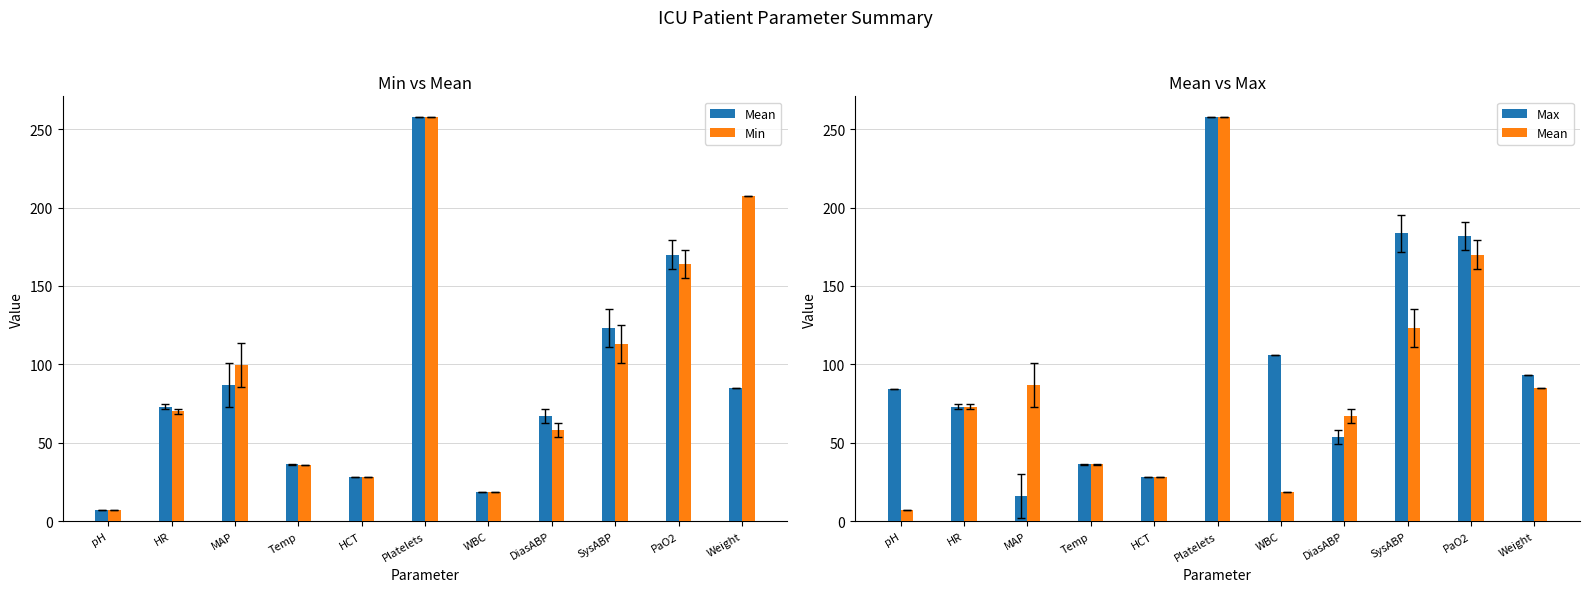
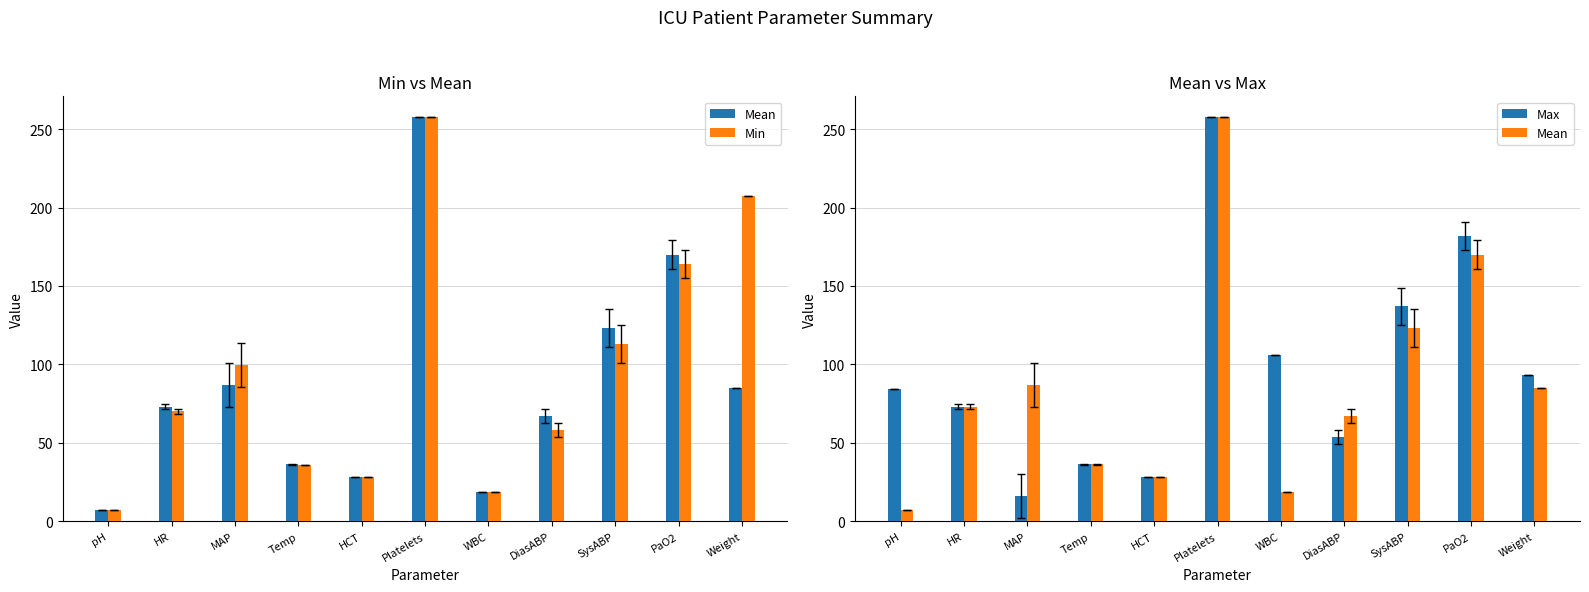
  {
    "Min vs Mean": {
      "Min": {
        "pH": 7,
        "HR": 70,
        "MAP": 100,
        "Temp": 36,
        "HCT": 28,
        "Platelets": 258,
        "WBC": 18,
        "DiasABP": 58,
        "SysABP": 113,
        "PaO2": 164,
        "Weight": 208
      }
    },
    "Mean vs Max": {
      "Max": {
        "pH": 84,
        "HR": 73,
        "MAP": 16,
        "Temp": 36,
        "HCT": 28,
        "Platelets": 258,
        "WBC": 106,
        "DiasABP": 54,
-       "SysABP": 184,
+       "SysABP": 137,
        "PaO2": 182,
        "Weight": 93
      },
      "Mean": {
        "pH": 7,
        "HR": 73,
        "MAP": 87,
        "Temp": 36,
        "HCT": 28,
        "Platelets": 258,
        "WBC": 18,
        "DiasABP": 67,
        "SysABP": 123,
        "PaO2": 170,
        "Weight": 85
      }
    }
  }
